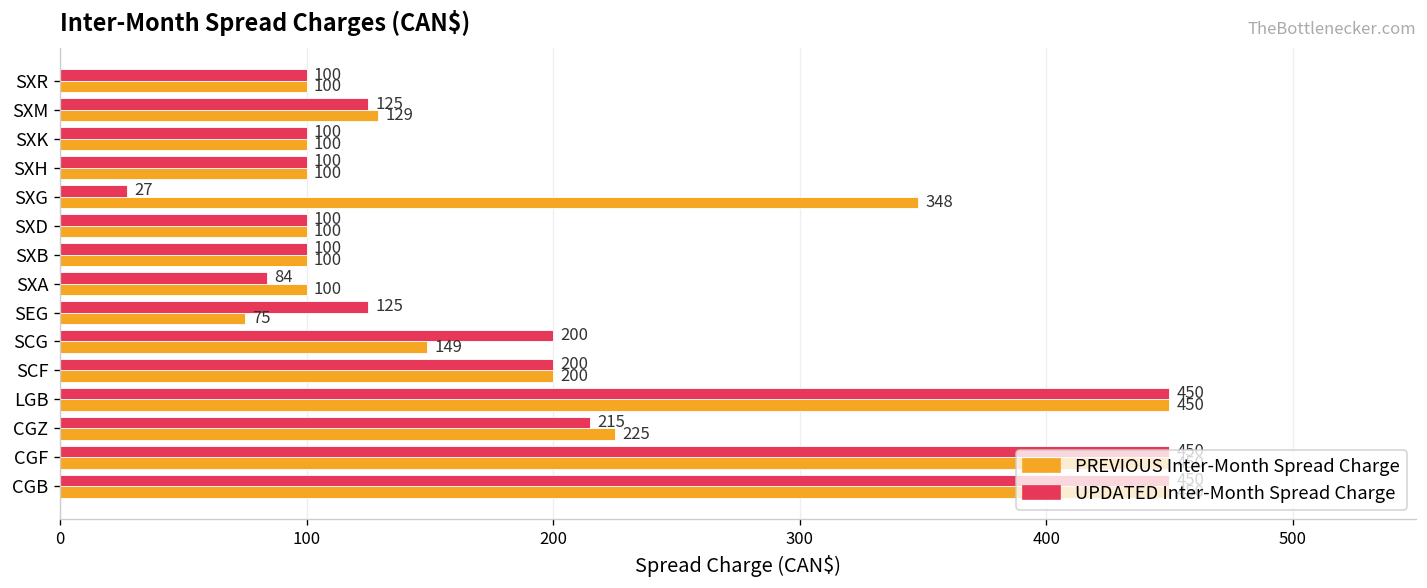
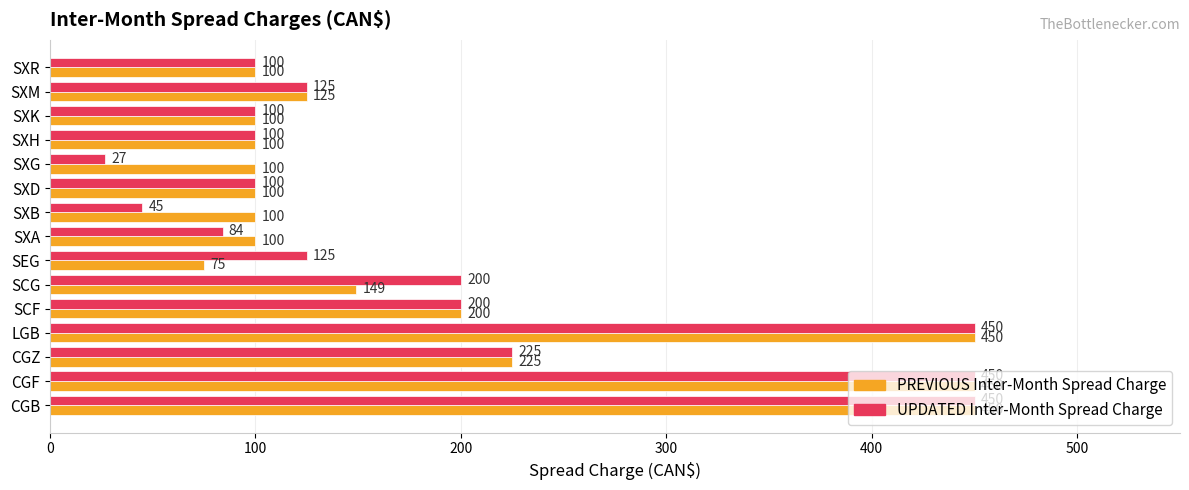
  {
    "PREVIOUS Inter-Month Spread Charge": {
-     "SXM": 129,
-     "SXG": 348,
+     "SXM": 125,
+     "SXG": 100,
      "SXB": 100,
      "SXA": 100,
      "SEG": 75,
      "SCG": 149
    },
    "UPDATED Inter-Month Spread Charge": {
      "SXG": 27,
-     "SXB": 100,
+     "SXB": 45,
      "SXA": 84,
      "SEG": 125,
      "SCG": 200,
-     "CGZ": 215
+     "CGZ": 225
    }
  }
